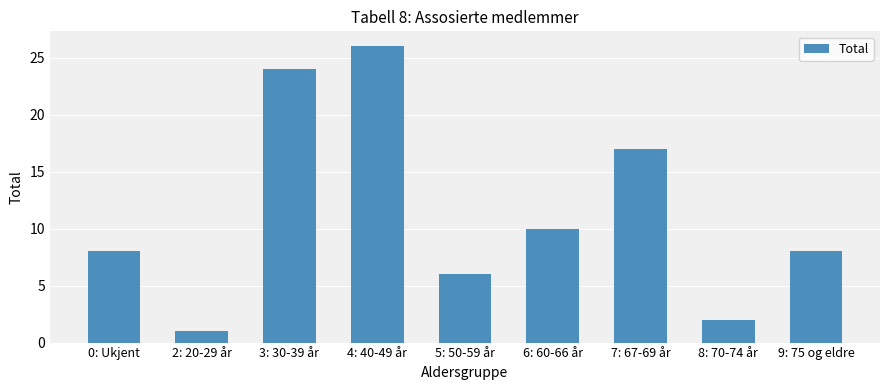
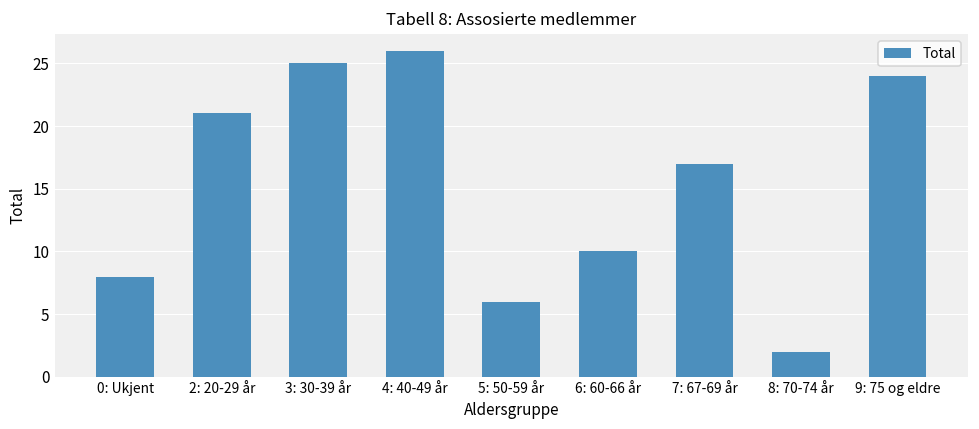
  {
    "0: Ukjent": 8,
-   "2: 20-29 år": 1,
-   "3: 30-39 år": 24,
+   "2: 20-29 år": 21,
+   "3: 30-39 år": 25,
    "4: 40-49 år": 26,
    "5: 50-59 år": 6,
    "6: 60-66 år": 10,
    "7: 67-69 år": 17,
    "8: 70-74 år": 2,
-   "9: 75 og eldre": 8
+   "9: 75 og eldre": 24
  }
